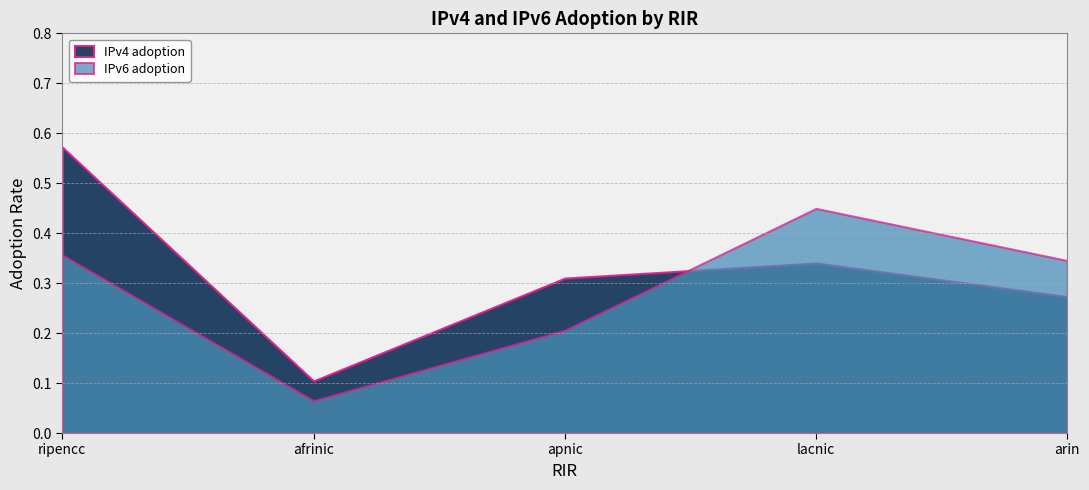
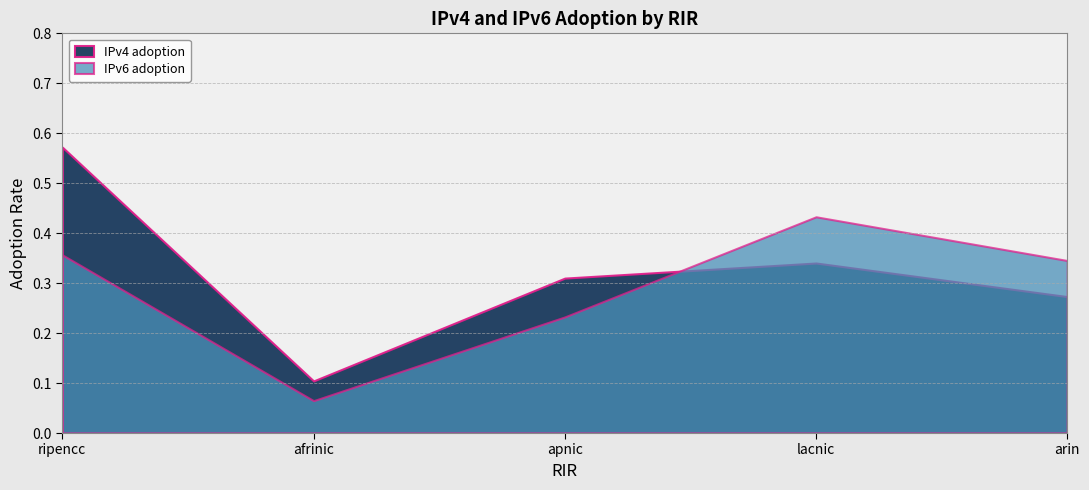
  {
    "IPv4 adoption": {
      "ripencc": 0.57,
      "afrinic": 0.10,
      "apnic": 0.31,
      "lacnic": 0.34,
      "arin": 0.27
    },
    "IPv6 adoption": {
      "ripencc": 0.36,
      "afrinic": 0.06,
-     "apnic": 0.21,
-     "lacnic": 0.45,
+     "apnic": 0.23,
+     "lacnic": 0.43,
      "arin": 0.35
    }
  }
